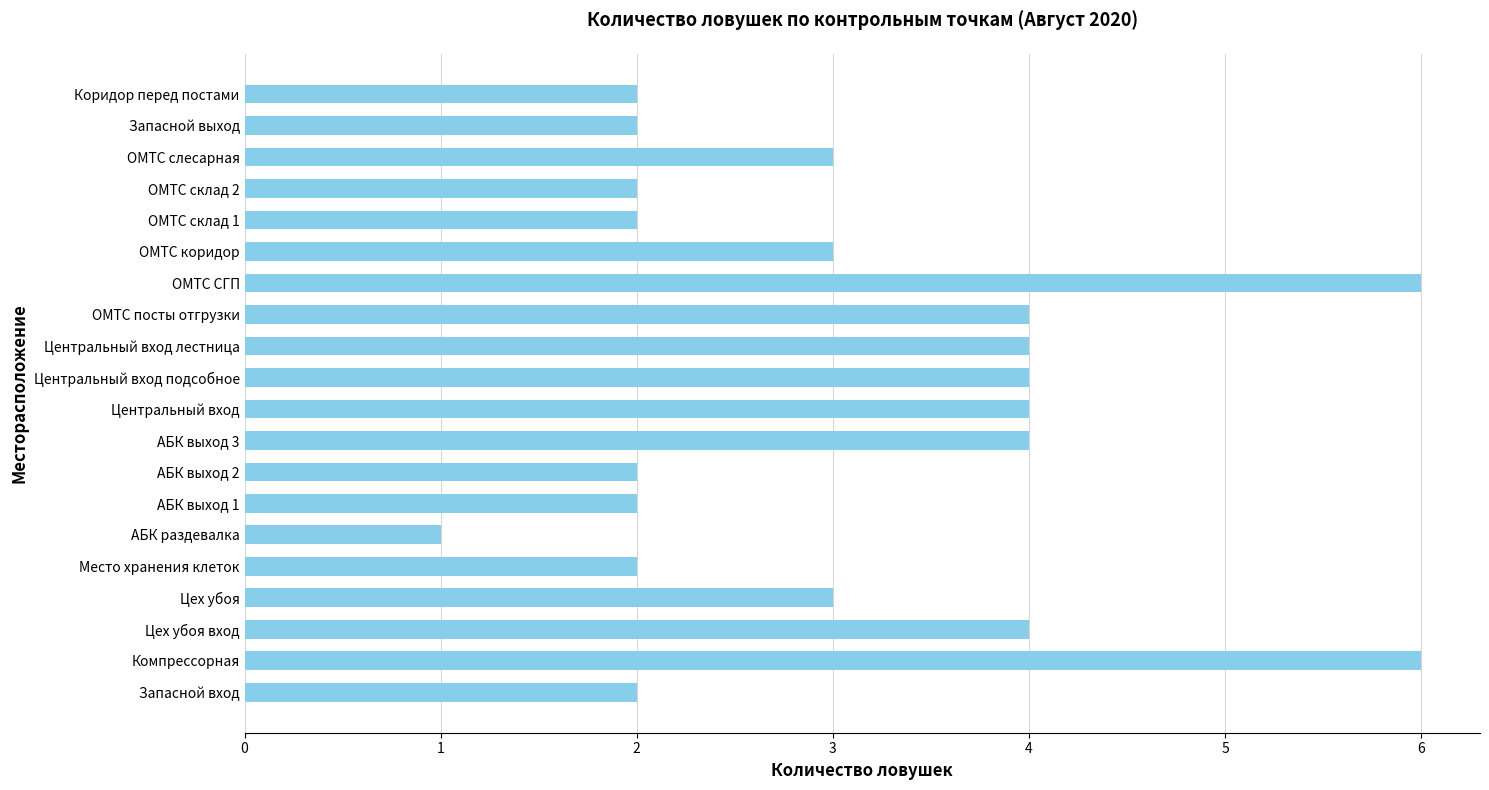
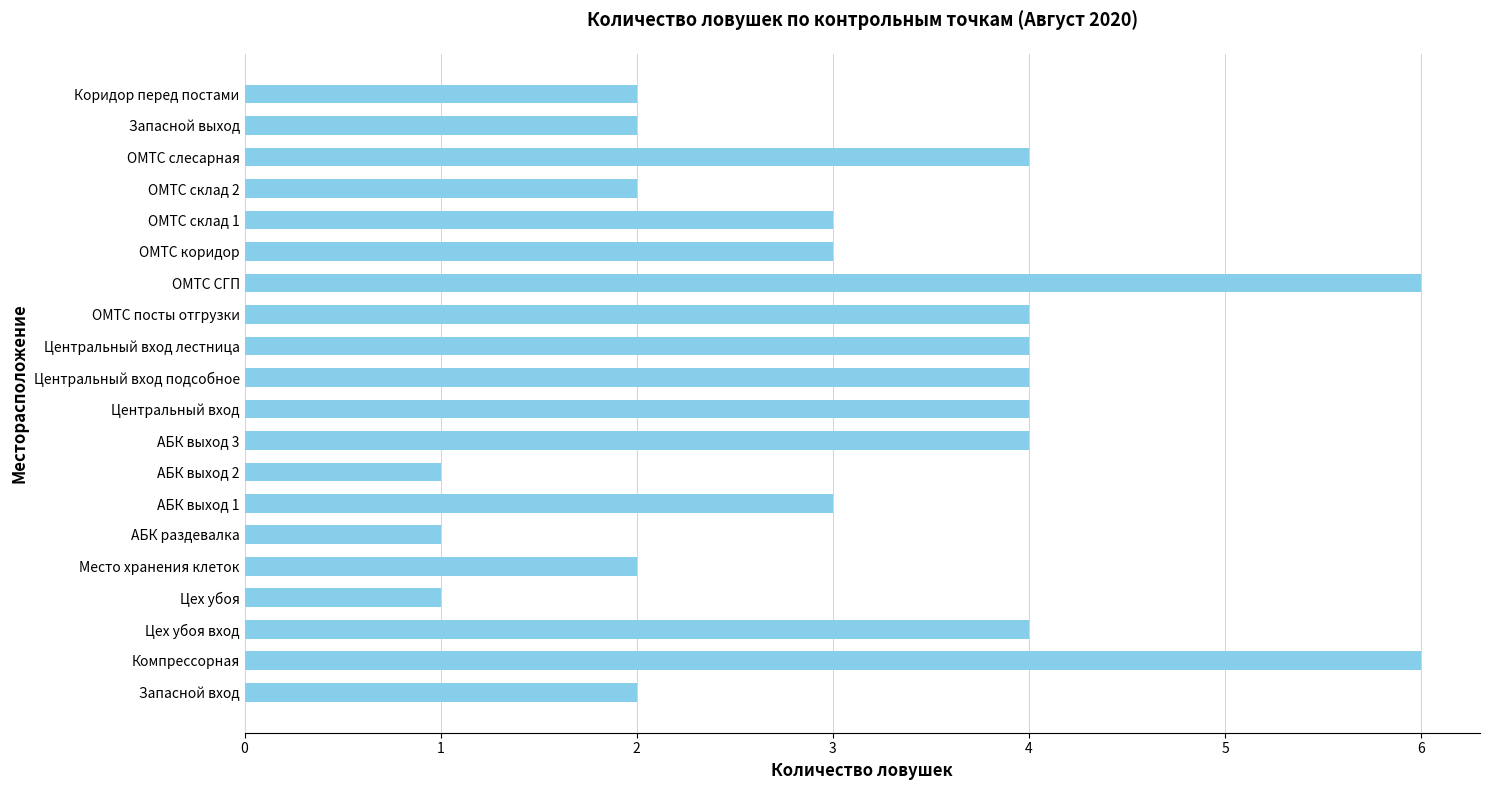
  {
    "Коридор перед постами": 2,
    "Запасной выход": 2,
-   "ОМТС слесарная": 3,
+   "ОМТС слесарная": 4,
    "ОМТС склад 2": 2,
-   "ОМТС склад 1": 2,
+   "ОМТС склад 1": 3,
    "ОМТС коридор": 3,
    "ОМТС СГП": 6,
    "ОМТС посты отгрузки": 4,
    "Центральный вход лестница": 4,
    "Центральный вход подсобное": 4,
    "Центральный вход": 4,
    "АБК выход 3": 4,
-   "АБК выход 2": 2,
-   "АБК выход 1": 2,
+   "АБК выход 2": 1,
+   "АБК выход 1": 3,
    "АБК раздевалка": 1,
    "Место хранения клеток": 2,
-   "Цех убоя": 3,
+   "Цех убоя": 1,
    "Цех убоя вход": 4,
    "Компрессорная": 6,
    "Запасной вход": 2
  }
